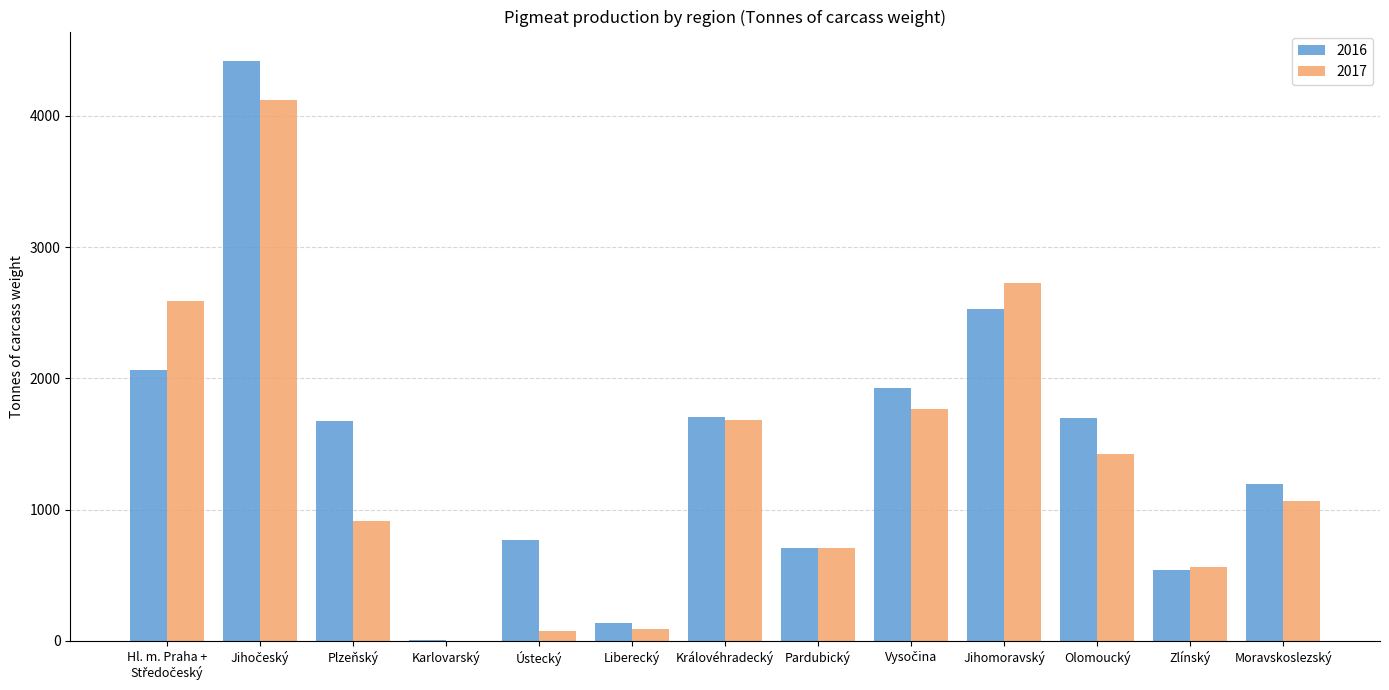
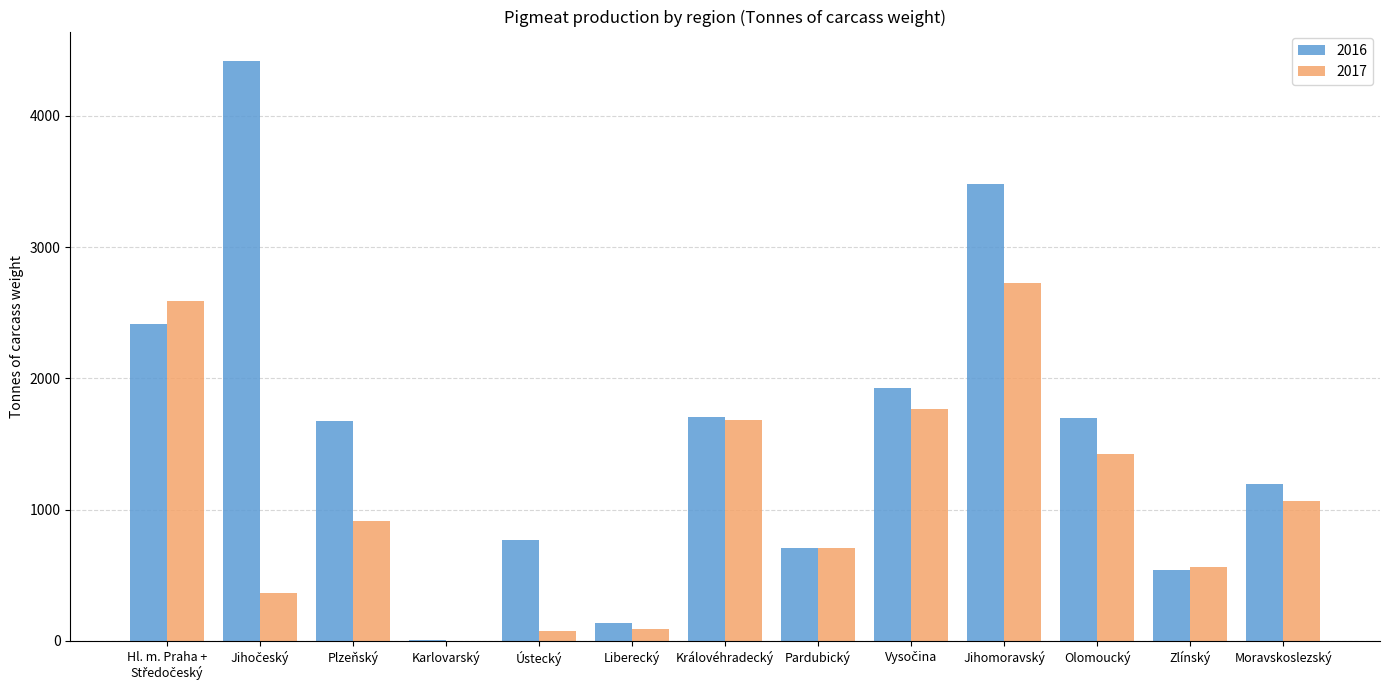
  {
    "2016": {
-     "Hl. m. Praha + Středočeský": 2070,
+     "Hl. m. Praha + Středočeský": 2410,
      "Jihočeský": 4420,
      "Plzeňský": 1670,
      "Ústecký": 770,
      "Liberecký": 130,
      "Královéhradecký": 1710,
      "Pardubický": 710,
      "Vysočina": 1930,
-     "Jihomoravský": 2530,
+     "Jihomoravský": 3480,
      "Olomoucký": 1700,
      "Zlínský": 540,
      "Moravskoslezský": 1190
    },
    "2017": {
      "Hl. m. Praha + Středočeský": 2590,
-     "Jihočeský": 4120,
+     "Jihočeský": 370,
      "Plzeňský": 910,
      "Ústecký": 70,
      "Liberecký": 90,
      "Královéhradecký": 1690,
      "Pardubický": 710,
      "Vysočina": 1760,
      "Jihomoravský": 2720,
      "Olomoucký": 1430,
      "Zlínský": 560,
      "Moravskoslezský": 1060
    }
  }
